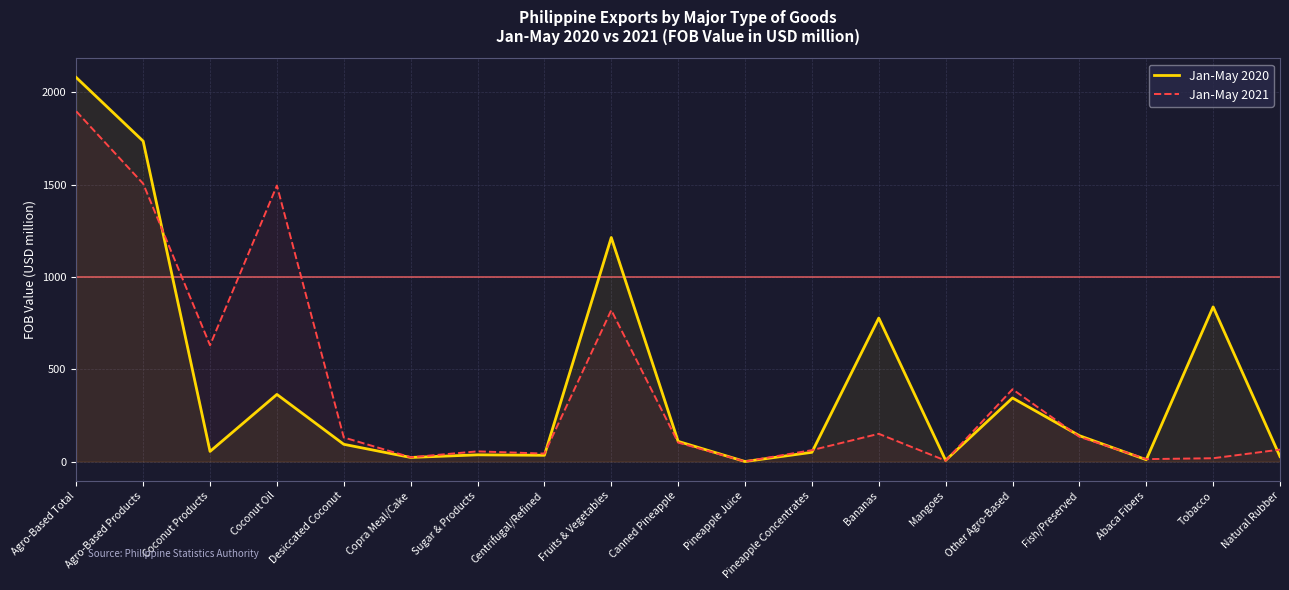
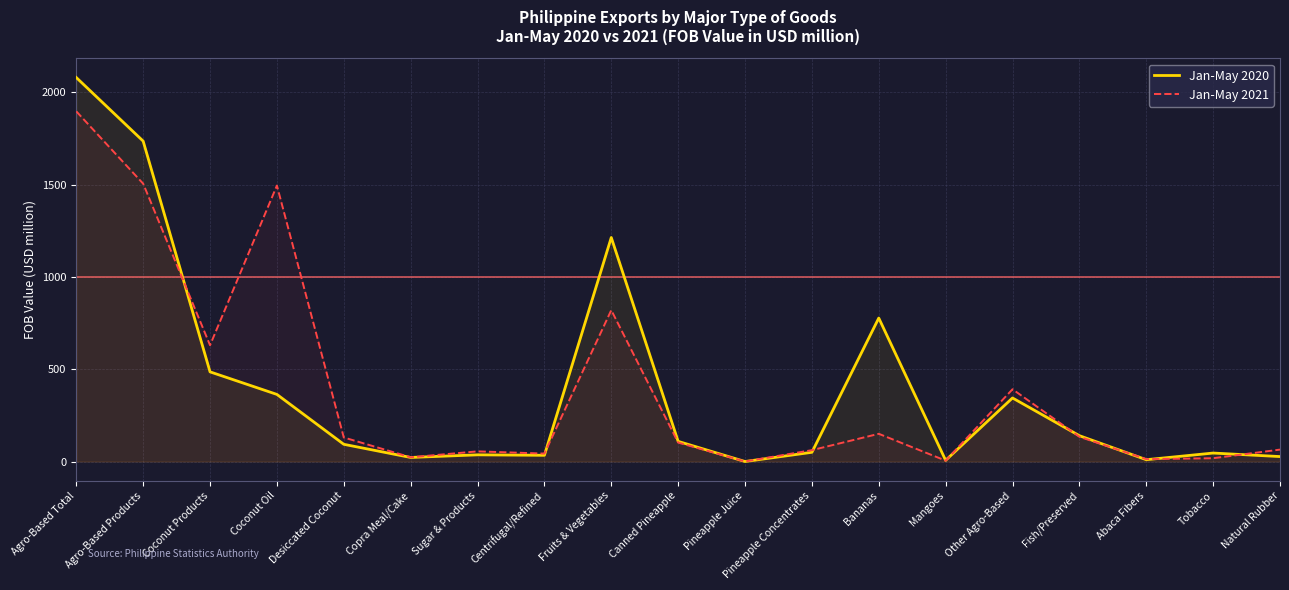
  {
    "Jan-May 2020": {
      "Agro-Based Total": 2080,
      "Agro-Based Products": 1740,
-     "Coconut Products": 50,
+     "Coconut Products": 490,
      "Coconut Oil": 360,
      "Desiccated Coconut": 90,
      "Sugar & Products": 40,
      "Fruits & Vegetables": 1210,
      "Bananas": 780,
      "Other Agro-Based": 340,
-     "Tobacco": 840,
+     "Tobacco": 50,
      "Natural Rubber": 30
    },
    "Jan-May 2021": {
      "Agro-Based Total": 1900,
      "Agro-Based Products": 1510,
      "Coconut Products": 630,
      "Coconut Oil": 1500,
      "Desiccated Coconut": 130,
      "Sugar & Products": 60,
      "Fruits & Vegetables": 820,
      "Bananas": 150,
      "Other Agro-Based": 390,
      "Tobacco": 20,
      "Natural Rubber": 60
    }
  }
